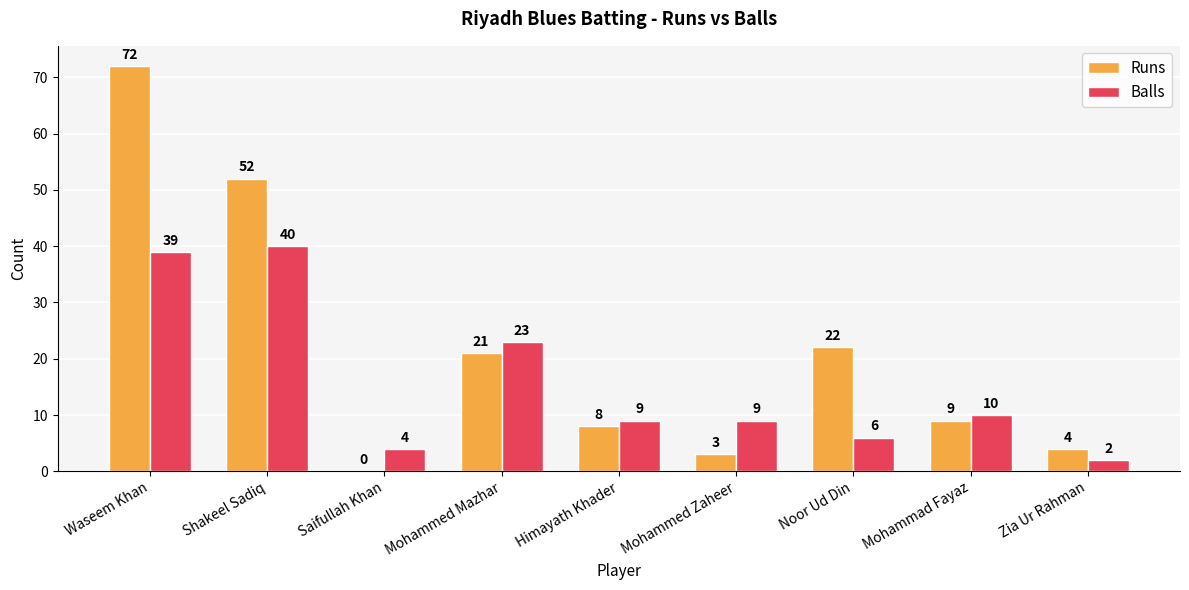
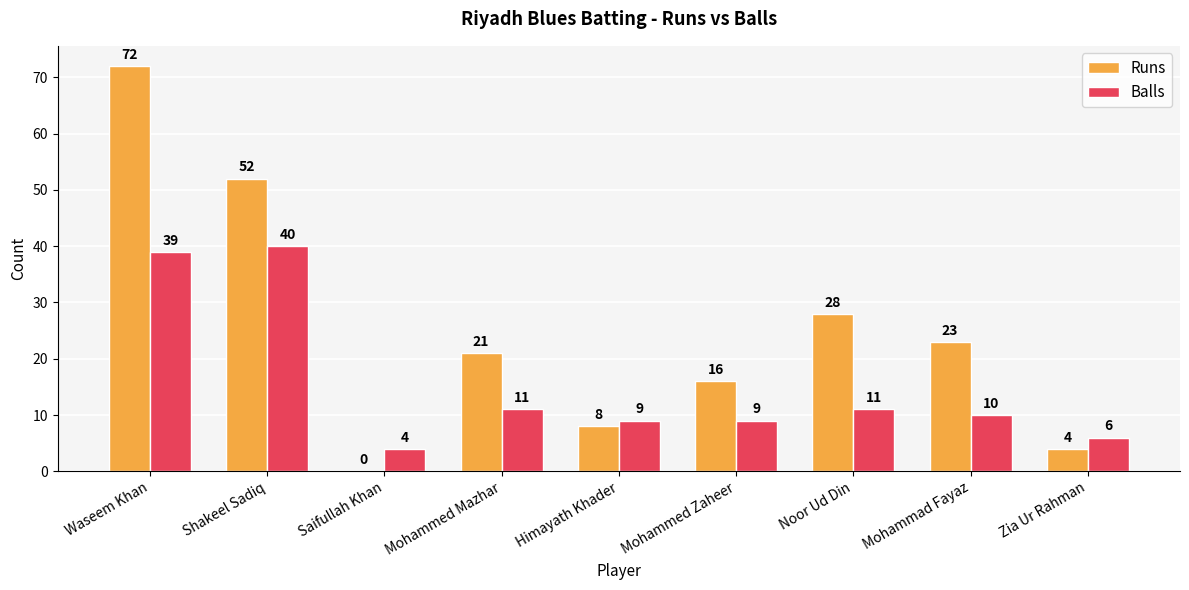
  {
    "Runs": {
      "Waseem Khan": 72,
      "Shakeel Sadiq": 52,
      "Saifullah Khan": 0,
      "Mohammed Mazhar": 21,
      "Himayath Khader": 8,
-     "Mohammed Zaheer": 3,
-     "Noor Ud Din": 22,
-     "Mohammad Fayaz": 9,
+     "Mohammed Zaheer": 16,
+     "Noor Ud Din": 28,
+     "Mohammad Fayaz": 23,
      "Zia Ur Rahman": 4
    },
    "Balls": {
      "Waseem Khan": 39,
      "Shakeel Sadiq": 40,
      "Saifullah Khan": 4,
-     "Mohammed Mazhar": 23,
+     "Mohammed Mazhar": 11,
      "Himayath Khader": 9,
      "Mohammed Zaheer": 9,
-     "Noor Ud Din": 6,
+     "Noor Ud Din": 11,
      "Mohammad Fayaz": 10,
-     "Zia Ur Rahman": 2
+     "Zia Ur Rahman": 6
    }
  }
